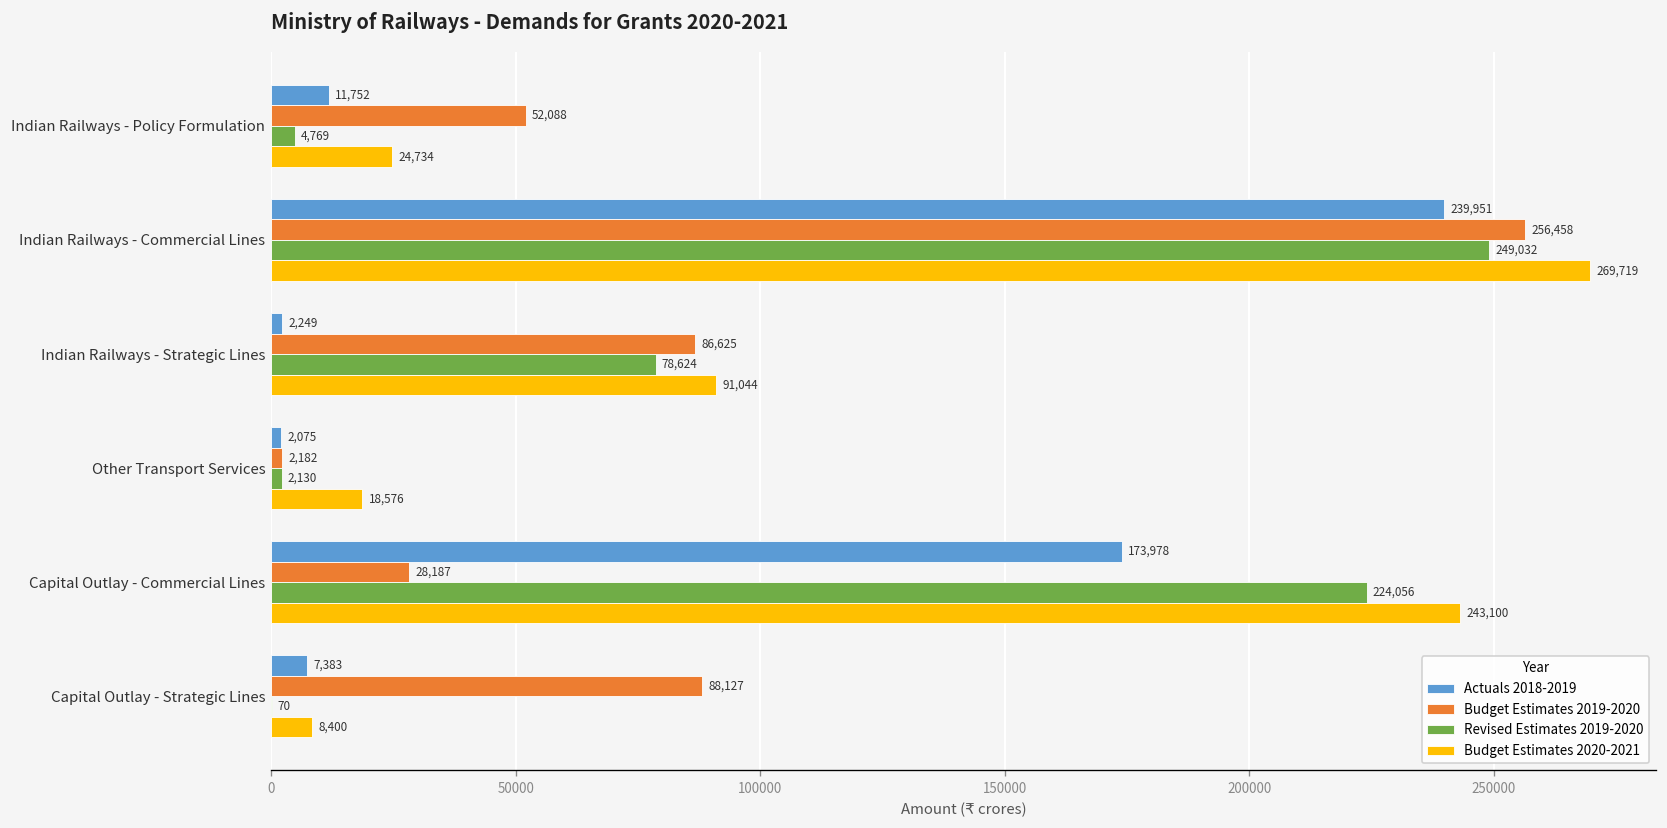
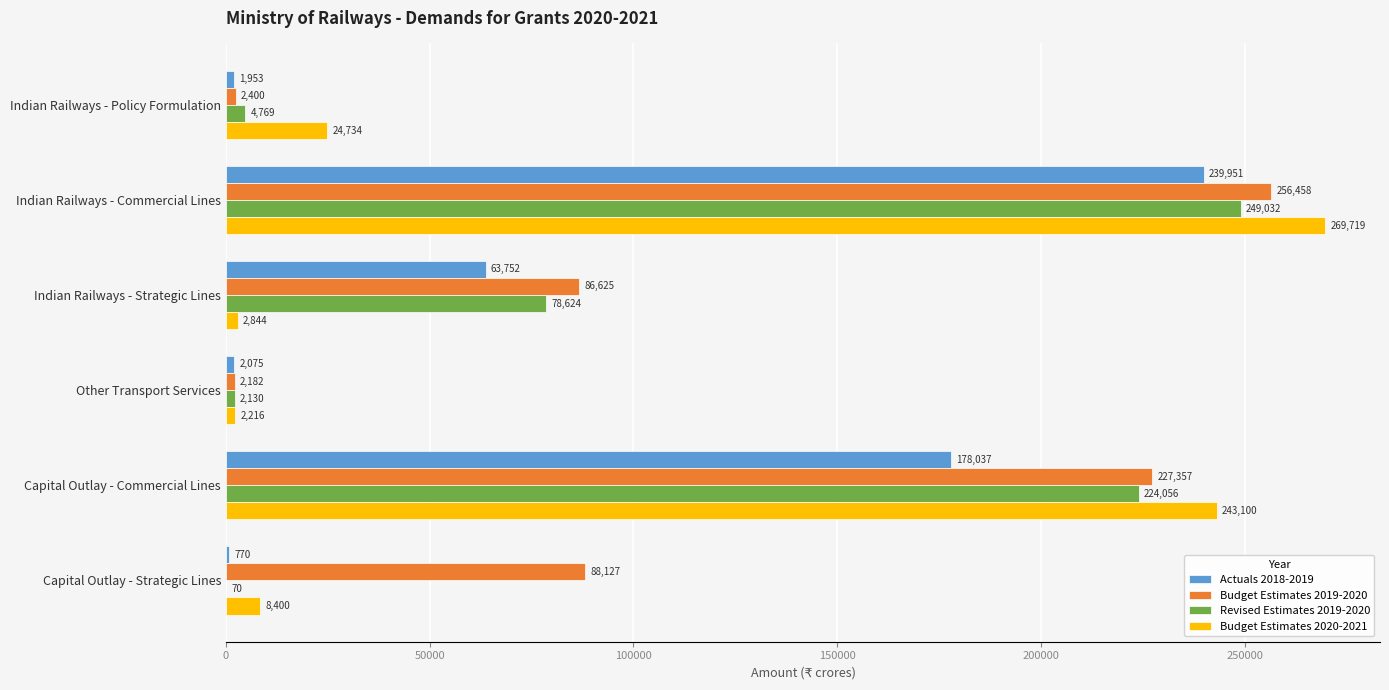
  {
    "Actuals 2018-2019": {
-     "Indian Railways - Policy Formulation": "11,752",
+     "Indian Railways - Policy Formulation": "1,953",
      "Indian Railways - Commercial Lines": "239,951",
-     "Indian Railways - Strategic Lines": "2,249",
+     "Indian Railways - Strategic Lines": "63,752",
      "Other Transport Services": "2,075",
-     "Capital Outlay - Commercial Lines": "173,978",
-     "Capital Outlay - Strategic Lines": "7,383"
+     "Capital Outlay - Commercial Lines": "178,037",
+     "Capital Outlay - Strategic Lines": "770"
    },
    "Budget Estimates 2019-2020": {
-     "Indian Railways - Policy Formulation": "52,088",
+     "Indian Railways - Policy Formulation": "2,400",
      "Indian Railways - Commercial Lines": "256,458",
      "Indian Railways - Strategic Lines": "86,625",
      "Other Transport Services": "2,182",
-     "Capital Outlay - Commercial Lines": "28,187",
+     "Capital Outlay - Commercial Lines": "227,357",
      "Capital Outlay - Strategic Lines": "88,127"
    },
    "Revised Estimates 2019-2020": {
      "Indian Railways - Policy Formulation": "4,769",
      "Indian Railways - Commercial Lines": "249,032",
      "Indian Railways - Strategic Lines": "78,624",
      "Other Transport Services": "2,130",
      "Capital Outlay - Commercial Lines": "224,056",
      "Capital Outlay - Strategic Lines": "70"
    },
    "Budget Estimates 2020-2021": {
      "Indian Railways - Policy Formulation": "24,734",
      "Indian Railways - Commercial Lines": "269,719",
-     "Indian Railways - Strategic Lines": "91,044",
-     "Other Transport Services": "18,576",
+     "Indian Railways - Strategic Lines": "2,844",
+     "Other Transport Services": "2,216",
      "Capital Outlay - Commercial Lines": "243,100",
      "Capital Outlay - Strategic Lines": "8,400"
    }
  }
